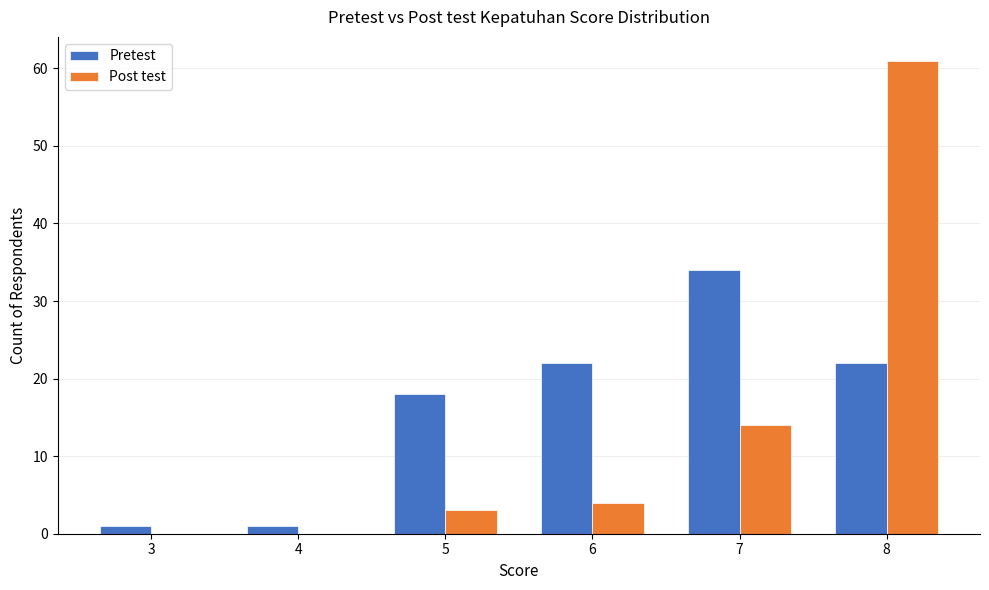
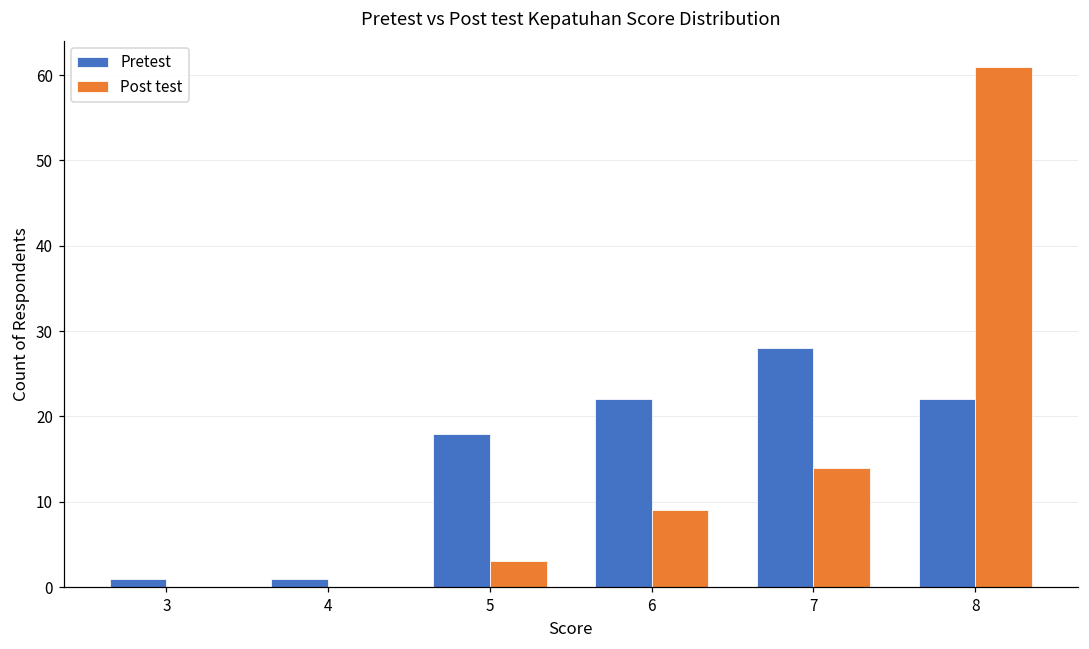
  {
    "Pretest": {
      "3": 1,
      "4": 1,
      "5": 18,
      "6": 22,
-     "7": 34,
+     "7": 28,
      "8": 22
    },
    "Post test": {
      "3": 0,
      "4": 0,
      "5": 3,
-     "6": 4,
+     "6": 9,
      "7": 14,
      "8": 61
    }
  }
